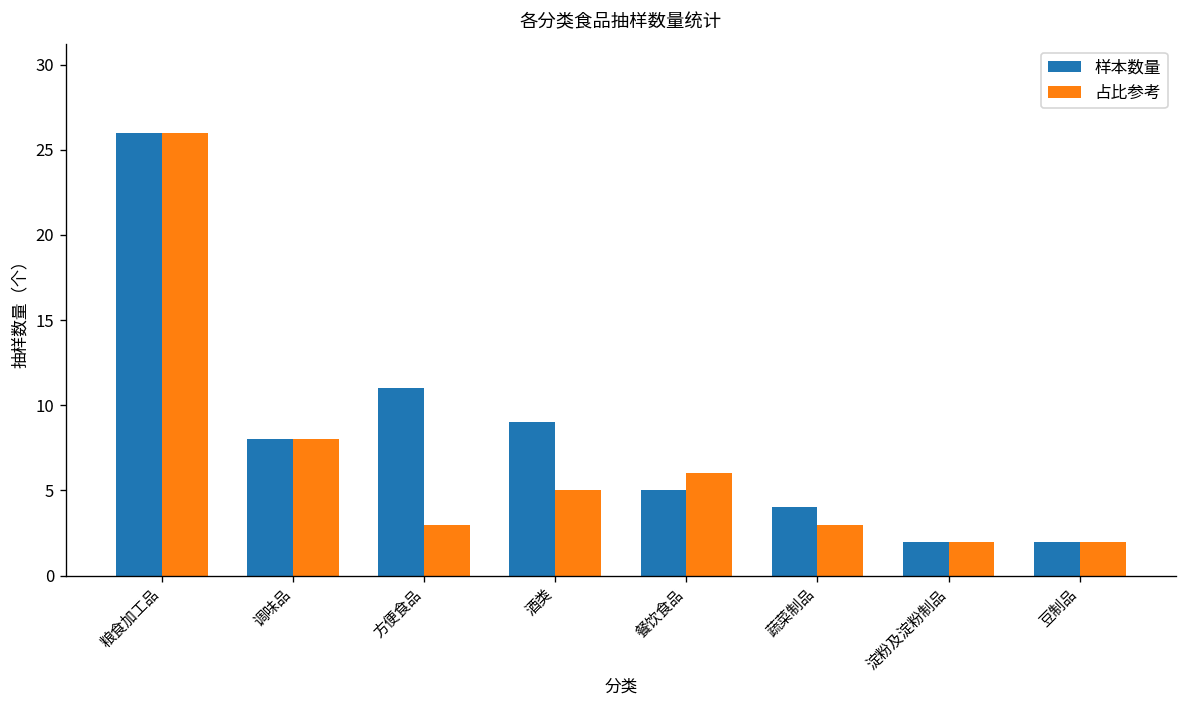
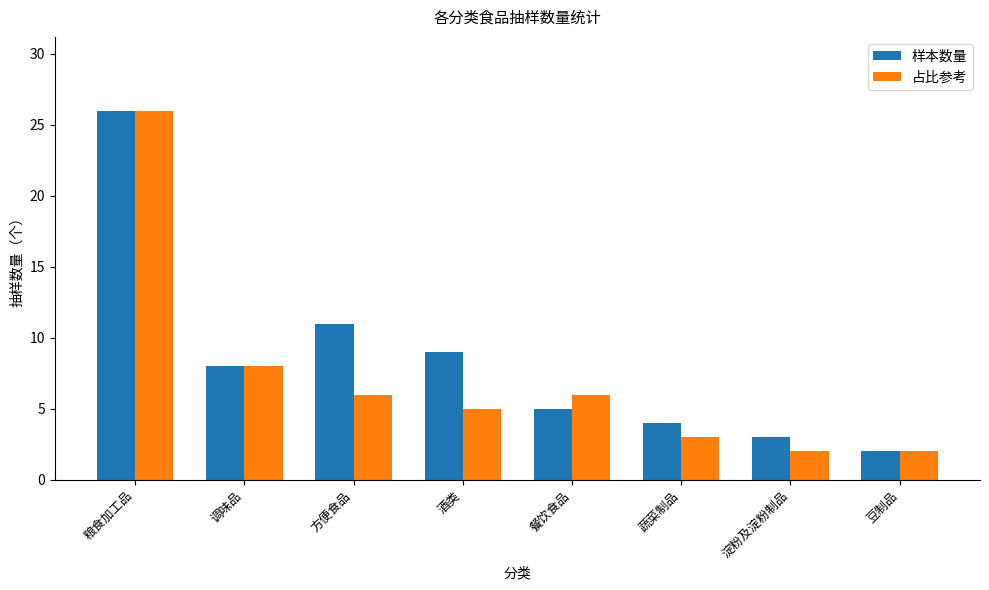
  {
    "样本数量": {
      "粮食加工品": 26,
      "调味品": 8,
      "方便食品": 11,
      "酒类": 9,
      "餐饮食品": 5,
      "蔬菜制品": 4,
-     "淀粉及淀粉制品": 2,
+     "淀粉及淀粉制品": 3,
      "豆制品": 2
    },
    "占比参考": {
      "粮食加工品": 26,
      "调味品": 8,
-     "方便食品": 3,
+     "方便食品": 6,
      "酒类": 5,
      "餐饮食品": 6,
      "蔬菜制品": 3,
      "淀粉及淀粉制品": 2,
      "豆制品": 2
    }
  }
